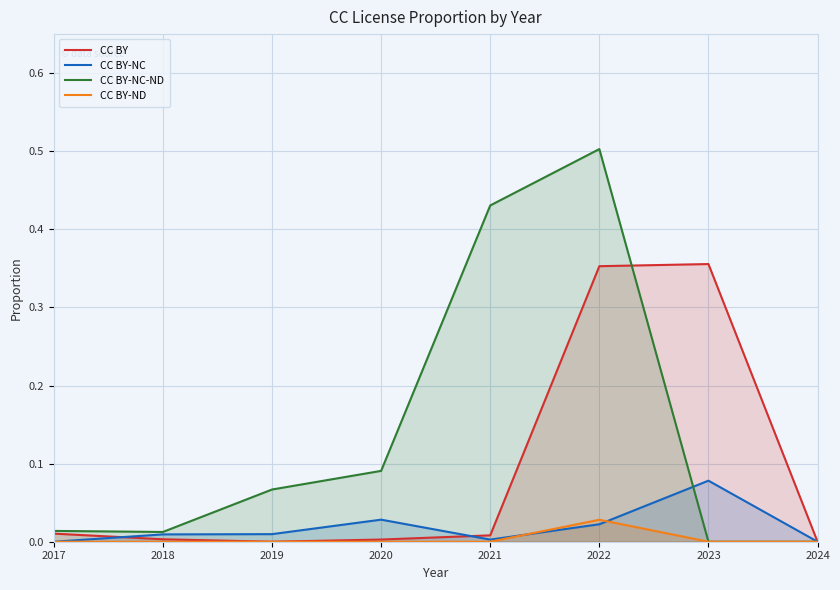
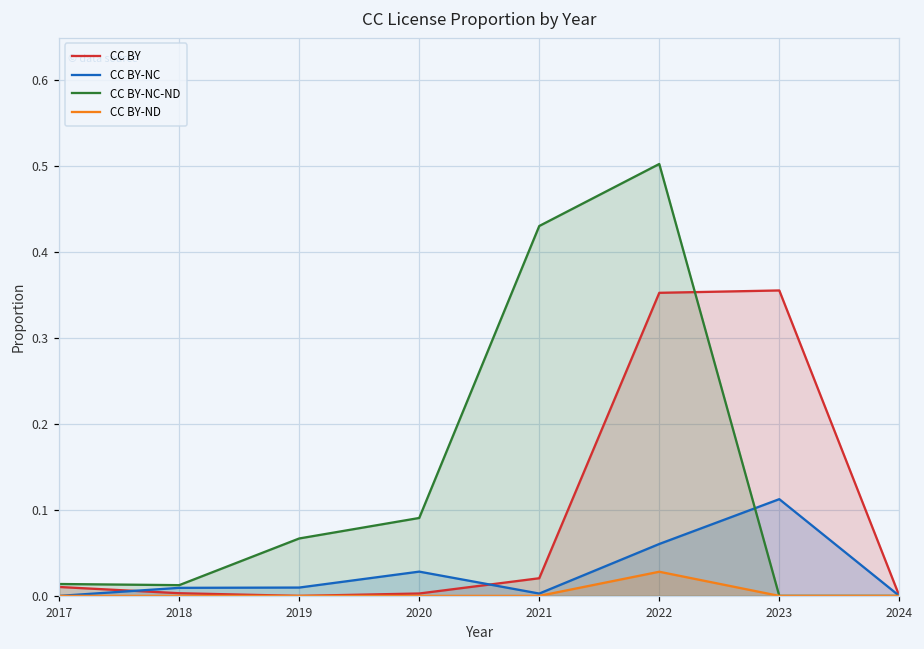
  {
    "CC BY": {
      "2017": 0.01,
-     "2021": 0.01,
+     "2021": 0.02,
      "2022": 0.35,
      "2023": 0.36
    },
    "CC BY-NC": {
      "2019": 0.01,
      "2020": 0.03,
-     "2022": 0.02,
-     "2023": 0.08
+     "2022": 0.06,
+     "2023": 0.11
    },
    "CC BY-NC-ND": {
      "2017": 0.01,
      "2019": 0.07,
      "2020": 0.09,
      "2021": 0.43,
      "2022": 0.50
    },
    "CC BY-ND": {
      "2022": 0.03
    }
  }
